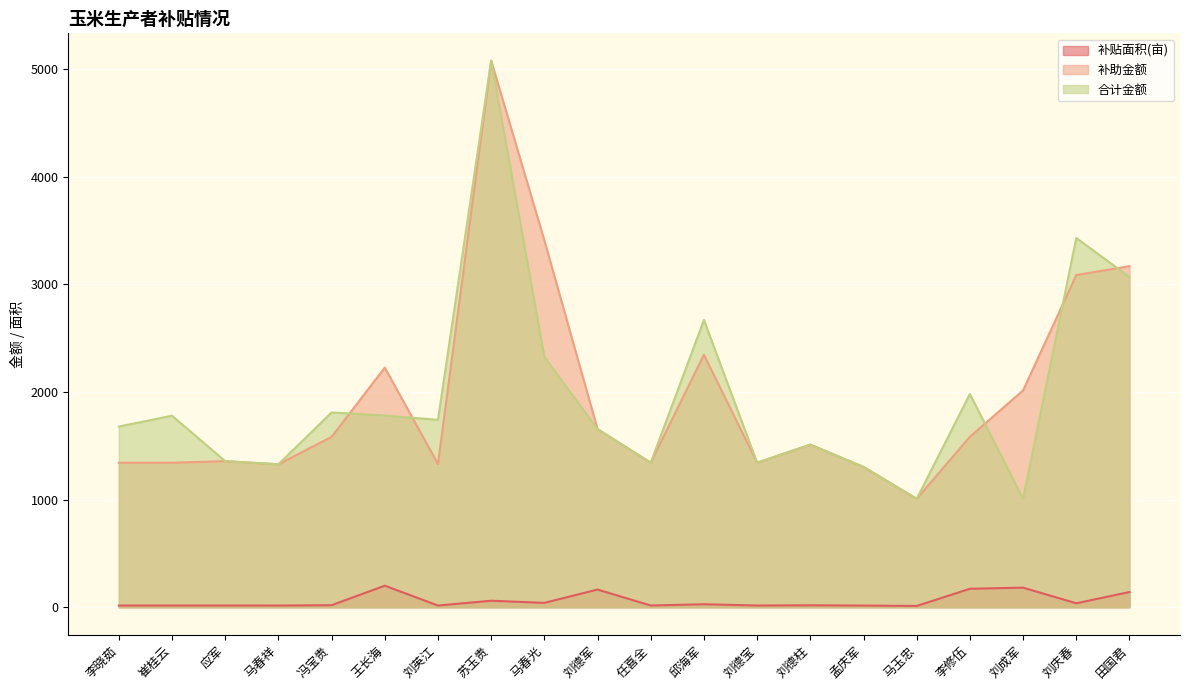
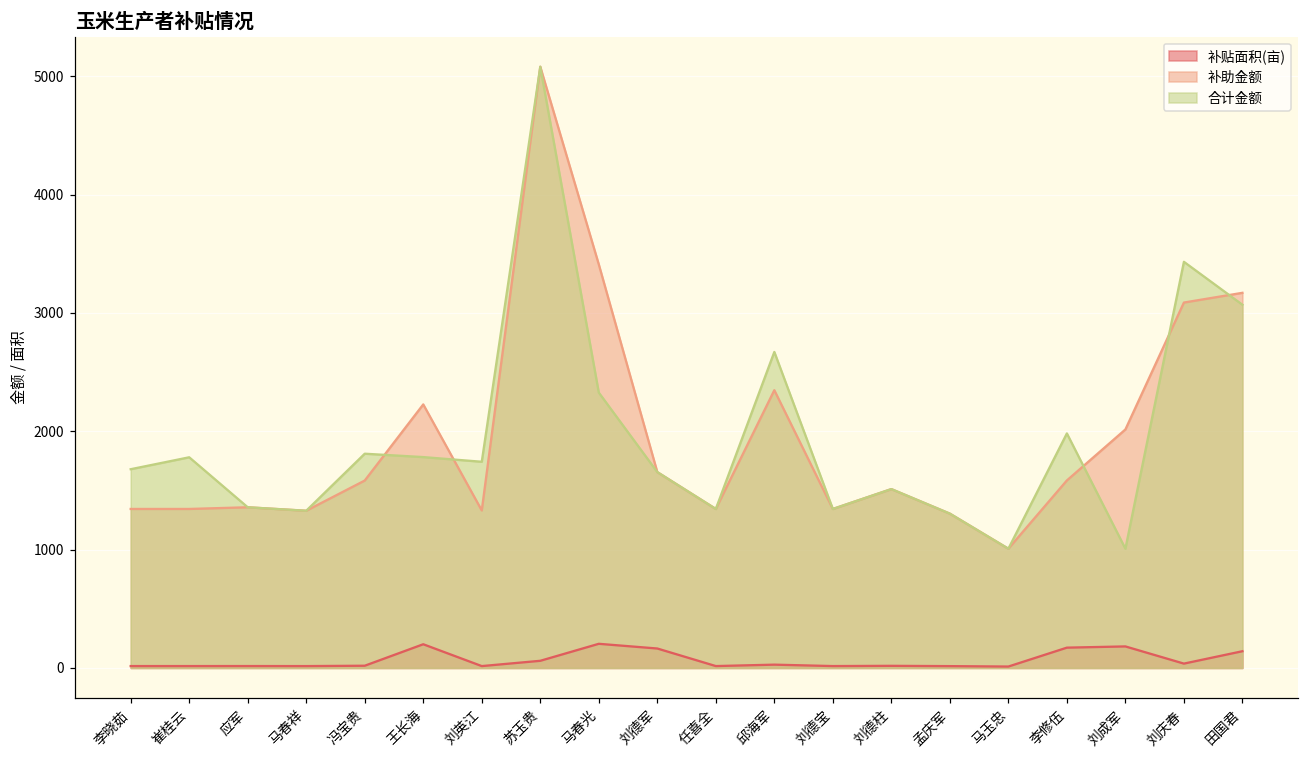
  {
    "补贴面积(亩)": {
      "李晓茹": 20,
      "崔桂云": 20,
      "应军": 20,
      "马春祥": 20,
      "冯宝贵": 20,
      "王长海": 200,
      "刘英江": 20,
      "苏玉贵": 60,
-     "马春光": 40,
+     "马春光": 200,
      "刘德军": 160,
      "任喜全": 20,
      "邱海军": 30,
      "刘德宝": 20,
      "刘德柱": 20,
      "孟庆军": 20,
      "马玉忠": 10,
      "李修伍": 170,
      "刘成军": 180,
      "刘庆春": 40,
      "田国君": 140
    }
  }
